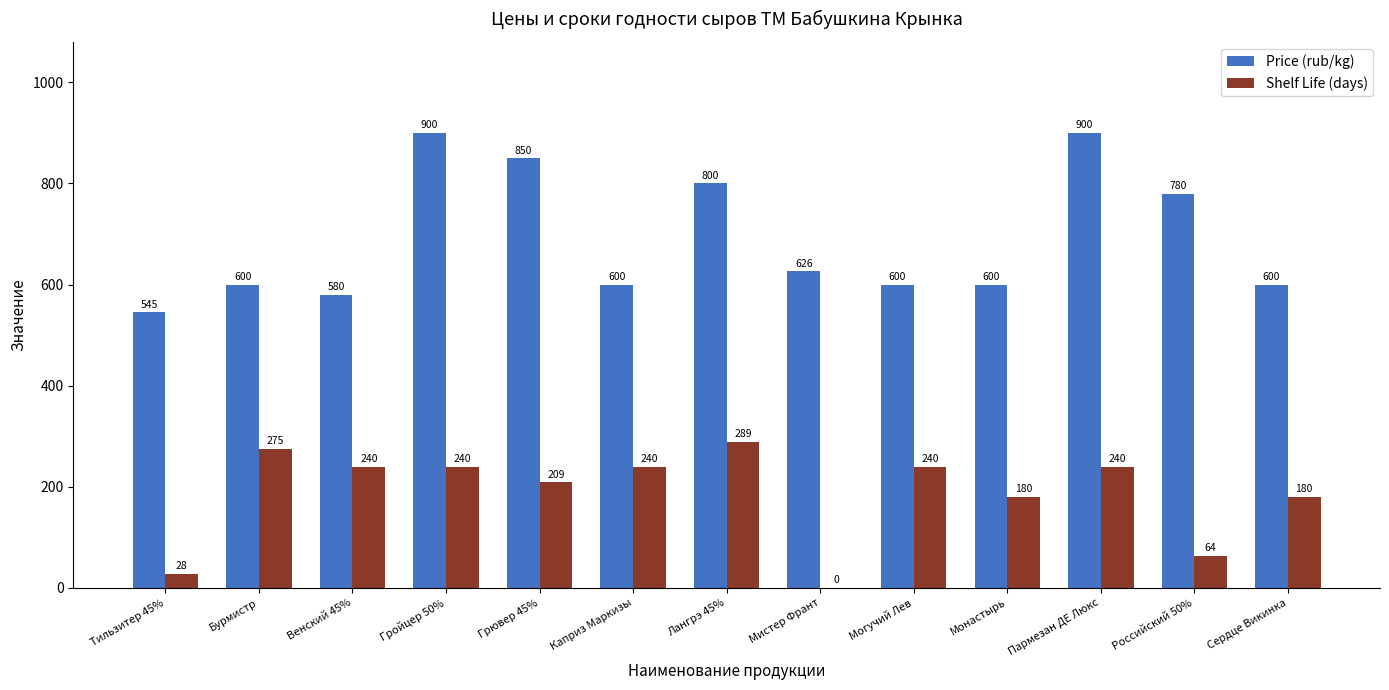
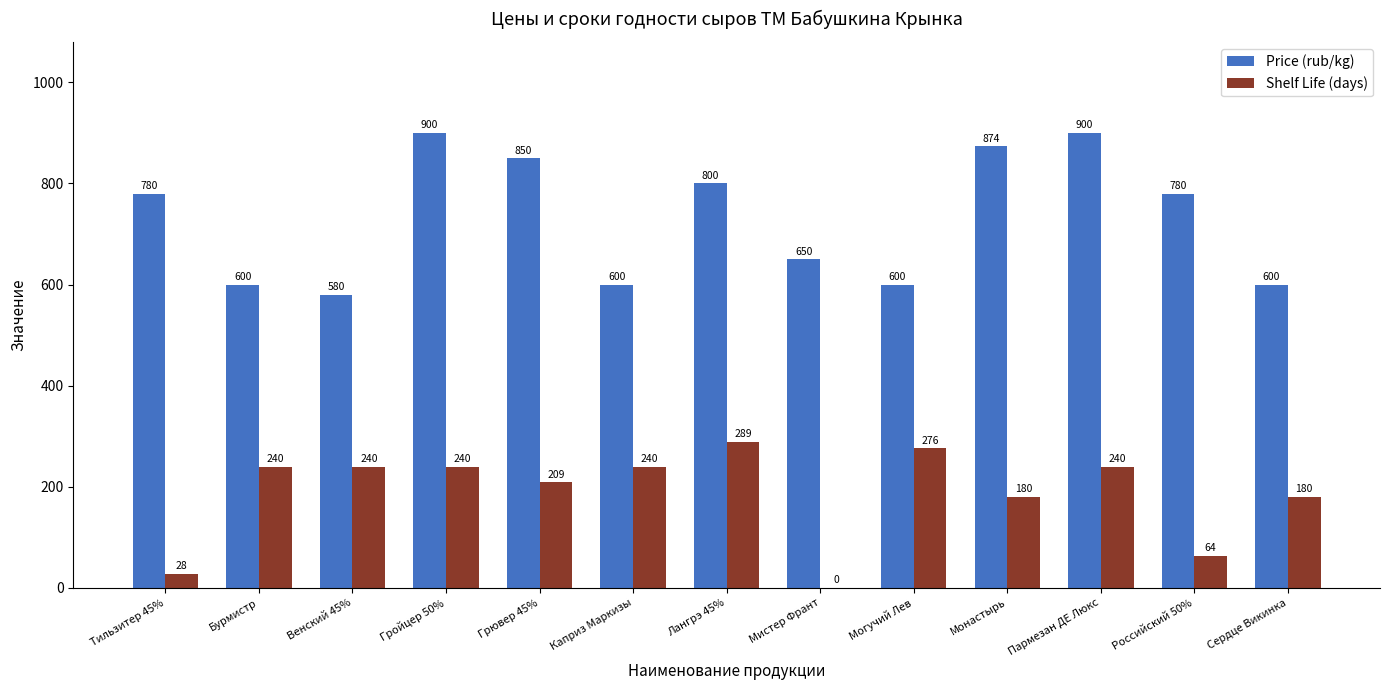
  {
    "Price (rub/kg)": {
-     "Тильзитер 45%": 545,
+     "Тильзитер 45%": 780,
      "Бурмистр": 600,
      "Венский 45%": 580,
      "Гройцер 50%": 900,
      "Грювер 45%": 850,
      "Каприз Маркизы": 600,
      "Лангрэ 45%": 800,
-     "Мистер Франт": 626,
+     "Мистер Франт": 650,
      "Могучий Лев": 600,
-     "Монастырь": 600,
+     "Монастырь": 874,
      "Пармезан ДЕ Люкс": 900,
      "Российский 50%": 780,
      "Сердце Викинка": 600
    },
    "Shelf Life (days)": {
      "Тильзитер 45%": 28,
-     "Бурмистр": 275,
+     "Бурмистр": 240,
      "Венский 45%": 240,
      "Гройцер 50%": 240,
      "Грювер 45%": 209,
      "Каприз Маркизы": 240,
      "Лангрэ 45%": 289,
      "Мистер Франт": 0,
-     "Могучий Лев": 240,
+     "Могучий Лев": 276,
      "Монастырь": 180,
      "Пармезан ДЕ Люкс": 240,
      "Российский 50%": 64,
      "Сердце Викинка": 180
    }
  }
